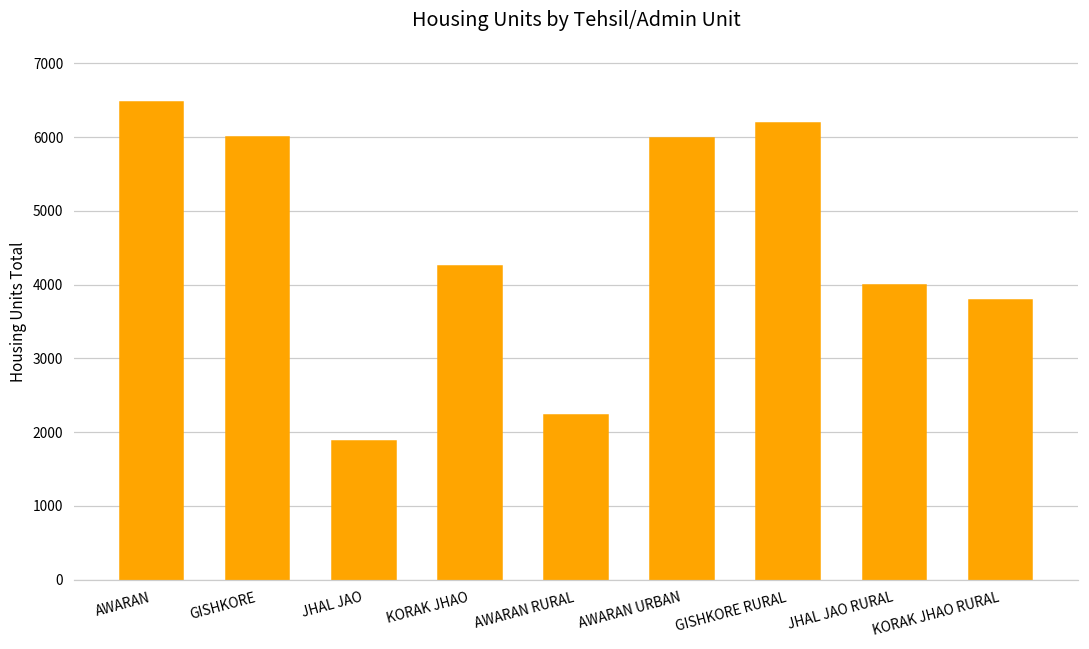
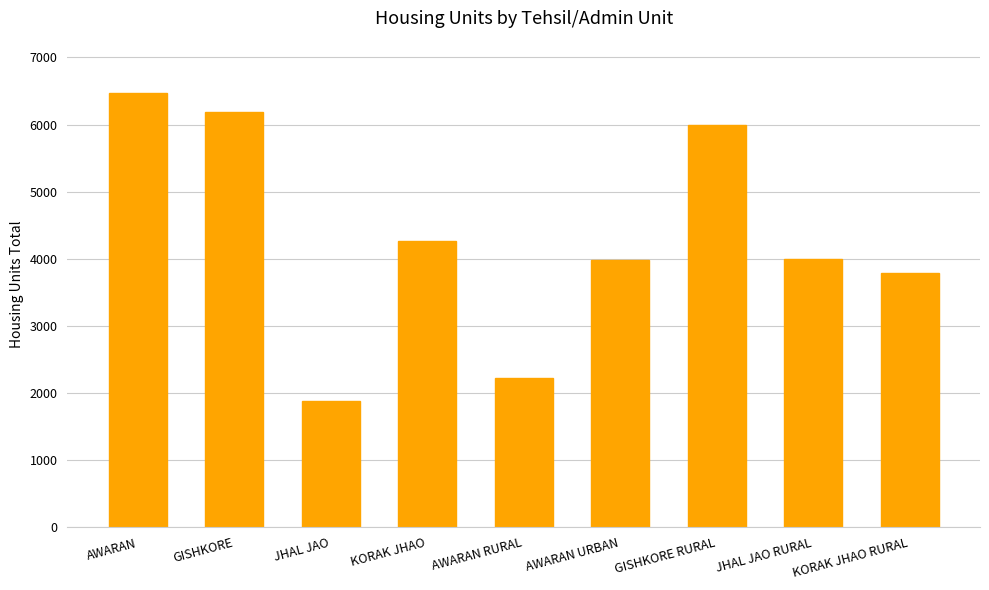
  {
    "AWARAN": 6500,
-   "GISHKORE": 6000,
+   "GISHKORE": 6200,
    "JHAL JAO": 1900,
    "KORAK JHAO": 4300,
    "AWARAN RURAL": 2200,
-   "AWARAN URBAN": 6000,
-   "GISHKORE RURAL": 6200,
+   "AWARAN URBAN": 4000,
+   "GISHKORE RURAL": 6000,
    "JHAL JAO RURAL": 4000,
    "KORAK JHAO RURAL": 3800
  }
